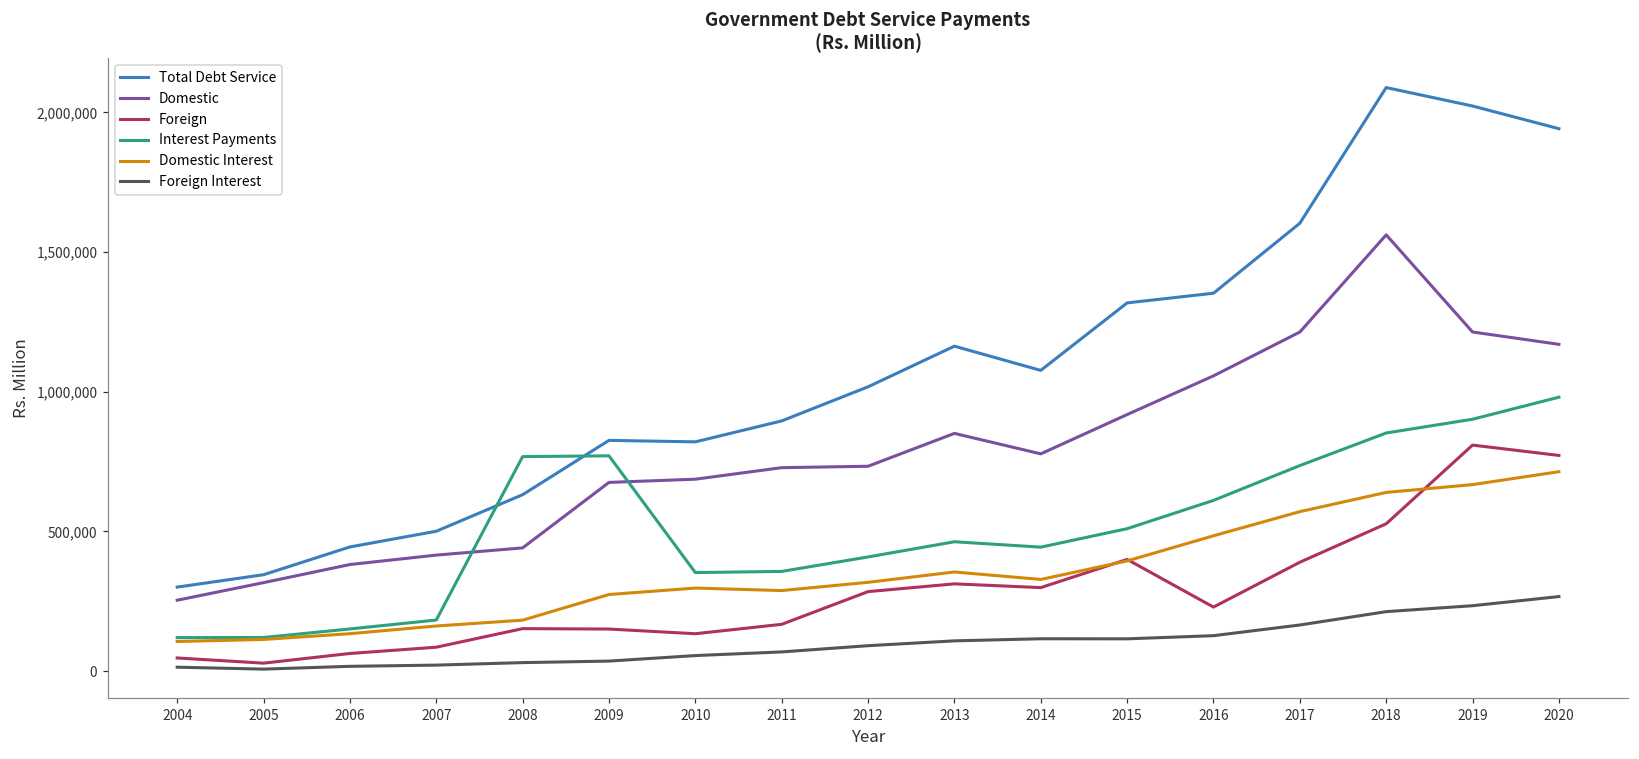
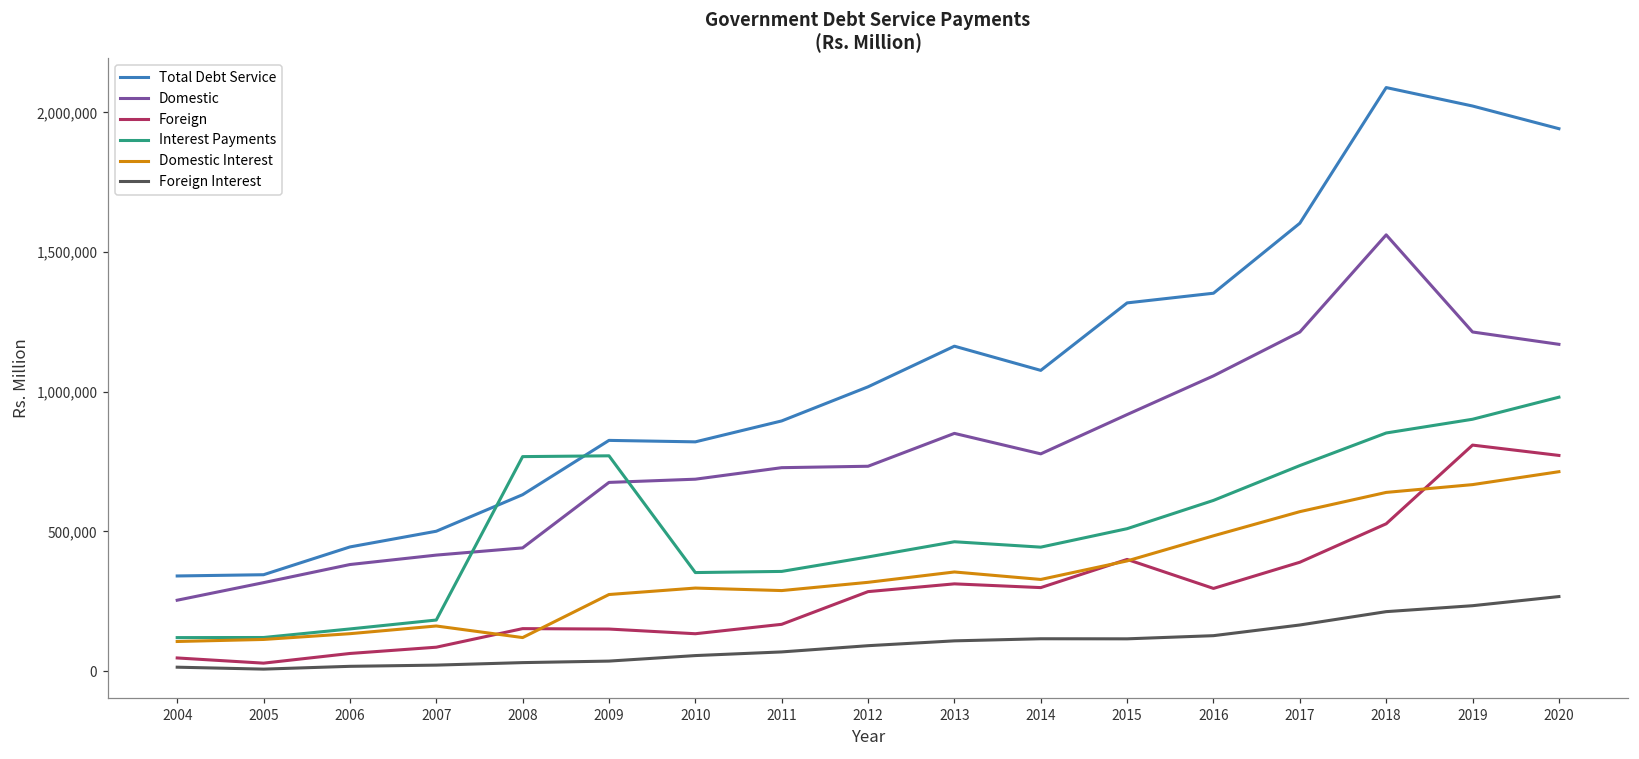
  {
    "Total Debt Service": {
-     "2004": "300,000",
+     "2004": "340,000",
      "2005": "340,000",
      "2006": "440,000",
      "2007": "500,000",
      "2008": "630,000",
      "2009": "830,000",
      "2010": "820,000",
      "2011": "900,000",
      "2012": "1,020,000",
      "2013": "1,160,000",
      "2014": "1,080,000",
      "2015": "1,320,000",
      "2016": "1,350,000",
      "2017": "1,600,000",
      "2018": "2,090,000",
      "2019": "2,020,000",
      "2020": "1,940,000"
    },
    "Domestic": {
      "2004": "250,000",
      "2005": "320,000",
      "2006": "380,000",
      "2007": "420,000",
      "2008": "440,000",
      "2009": "680,000",
      "2010": "690,000",
      "2011": "730,000",
      "2012": "730,000",
      "2013": "850,000",
      "2014": "780,000",
      "2015": "920,000",
      "2016": "1,060,000",
      "2017": "1,210,000",
      "2018": "1,560,000",
      "2019": "1,210,000",
      "2020": "1,170,000"
    },
    "Foreign": {
      "2004": "50,000",
      "2005": "30,000",
      "2006": "60,000",
      "2007": "90,000",
      "2008": "150,000",
      "2009": "150,000",
      "2010": "130,000",
      "2011": "170,000",
      "2012": "280,000",
      "2013": "310,000",
      "2014": "300,000",
-     "2016": "230,000",
+     "2016": "300,000",
      "2017": "390,000",
      "2018": "530,000",
      "2019": "810,000",
      "2020": "770,000"
    },
    "Interest Payments": {
      "2004": "120,000",
      "2006": "150,000",
      "2007": "180,000",
      "2008": "770,000",
      "2009": "770,000",
      "2010": "350,000",
      "2011": "360,000",
      "2012": "410,000",
      "2013": "460,000",
      "2014": "440,000",
      "2015": "510,000",
      "2016": "610,000",
      "2017": "740,000",
      "2018": "850,000",
      "2019": "900,000",
      "2020": "980,000"
    },
    "Domestic Interest": {
      "2004": "110,000",
      "2006": "130,000",
      "2007": "160,000",
-     "2008": "180,000",
+     "2008": "120,000",
      "2009": "270,000",
      "2010": "300,000",
      "2011": "290,000",
      "2012": "320,000",
      "2013": "350,000",
      "2014": "330,000",
      "2016": "480,000",
      "2017": "570,000",
      "2018": "640,000",
      "2019": "670,000",
      "2020": "710,000"
    },
    "Foreign Interest": {
      "2004": "10,000",
      "2005": "10,000",
      "2006": "20,000",
      "2007": "20,000",
      "2008": "30,000",
      "2009": "40,000",
      "2010": "60,000",
      "2011": "70,000",
      "2012": "90,000",
      "2013": "110,000",
      "2014": "120,000",
      "2015": "120,000",
      "2016": "130,000",
      "2017": "160,000",
      "2018": "210,000",
      "2019": "230,000",
      "2020": "270,000"
    }
  }
